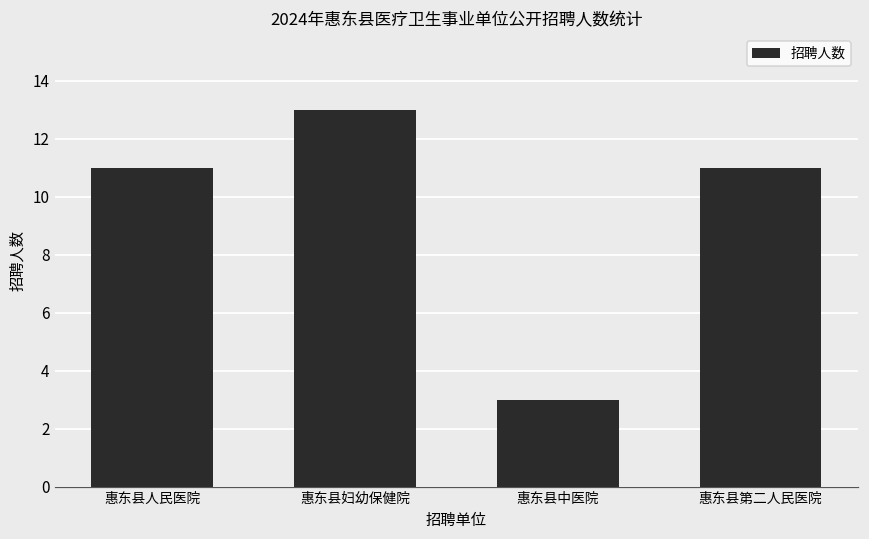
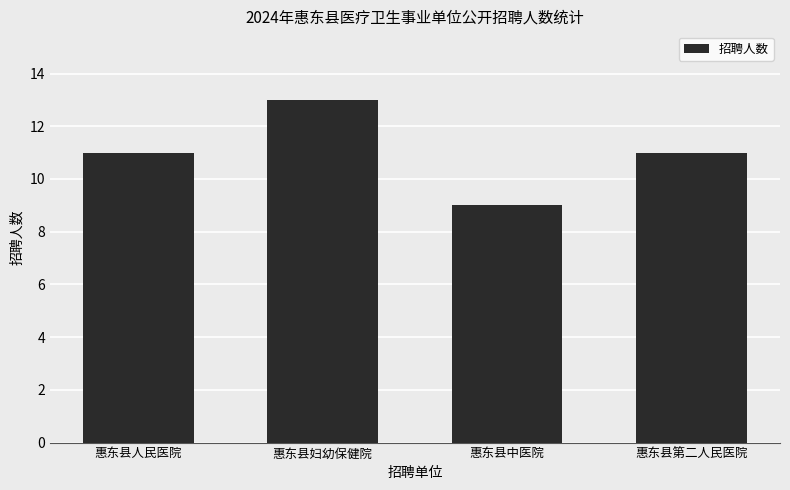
  {
    "惠东县人民医院": 11,
    "惠东县妇幼保健院": 13,
-   "惠东县中医院": 3,
+   "惠东县中医院": 9,
    "惠东县第二人民医院": 11
  }
